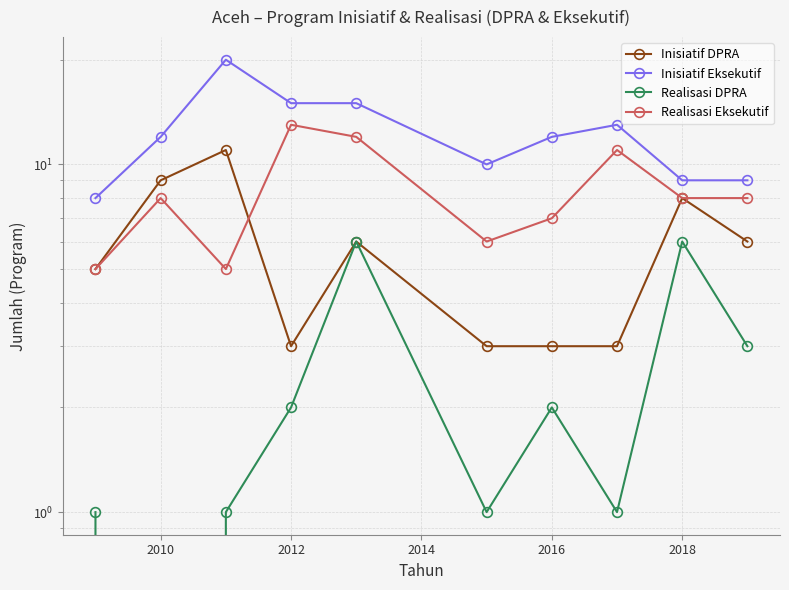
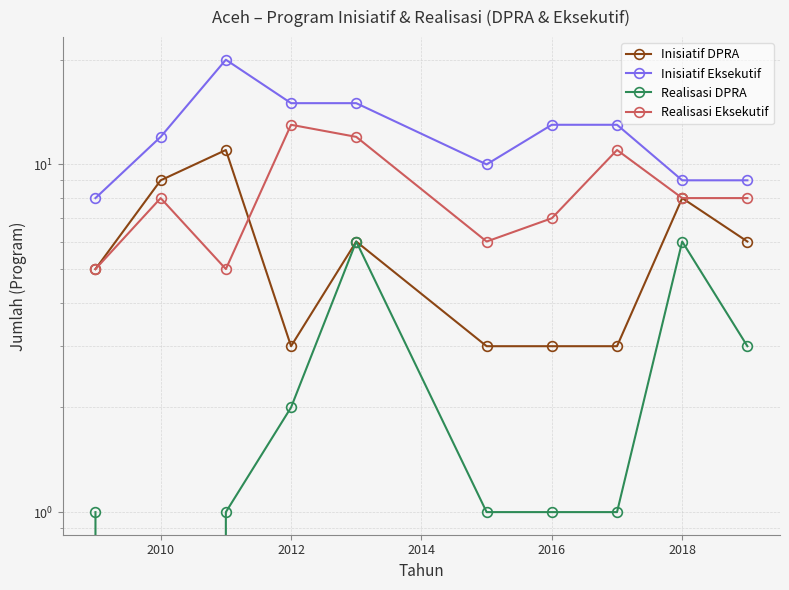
  {
    "Inisiatif DPRA": {
      "2010": 9,
      "2012": 3,
      "2016": 3
    },
    "Inisiatif Eksekutif": {
      "2010": 12,
      "2012": 15,
-     "2016": 12,
+     "2016": 13,
      "2018": 9
    },
    "Realisasi DPRA": {
      "2012": 2,
-     "2016": 2,
+     "2016": 1,
      "2018": 6
    },
    "Realisasi Eksekutif": {
      "2010": 8,
      "2012": 13,
      "2016": 7
    }
  }
